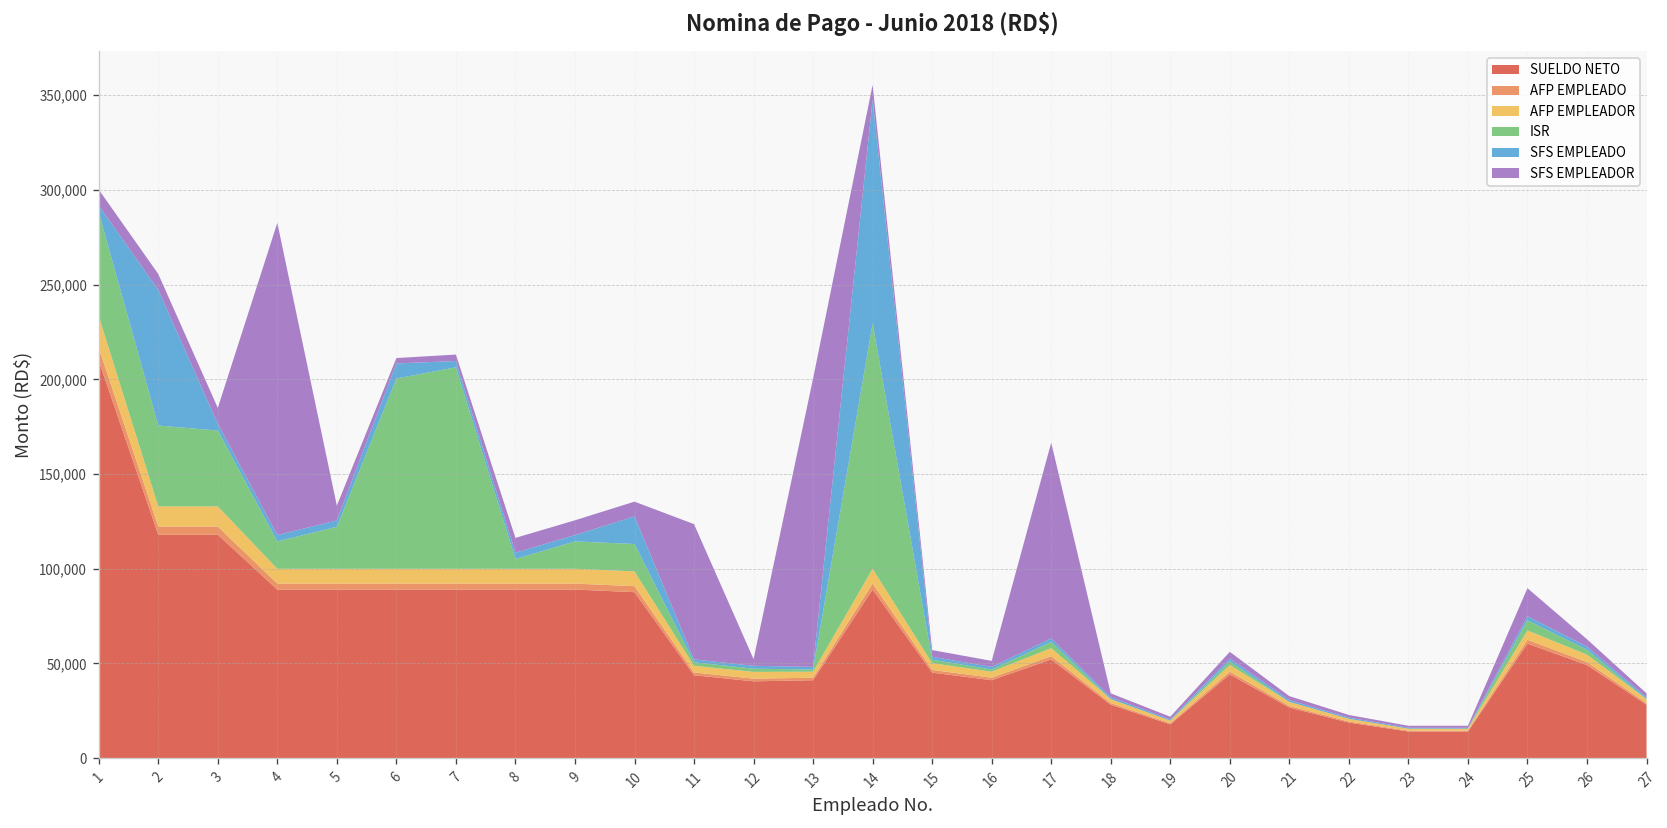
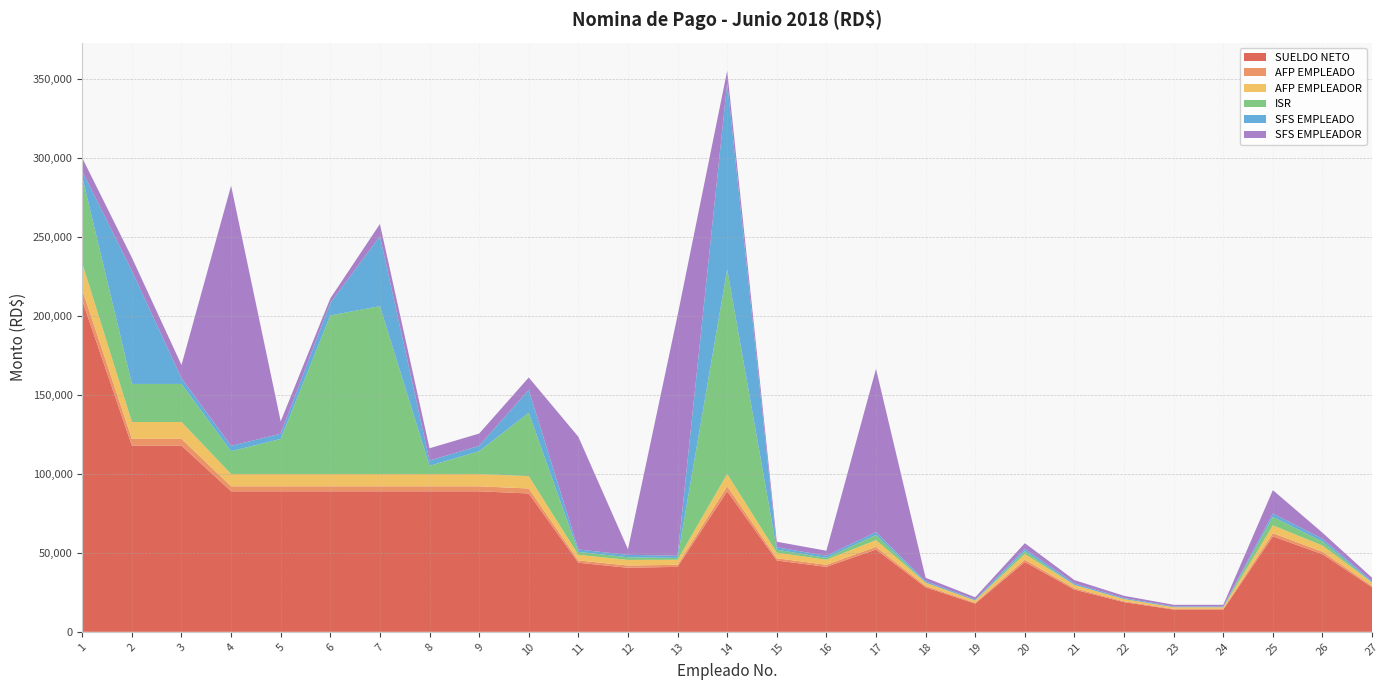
  {
    "ISR": {
      "1": "55,000",
-     "2": "43,000",
-     "3": "40,000",
+     "2": "24,000",
+     "3": "24,000",
      "4": "14,000",
      "5": "22,000",
      "6": "100,000",
      "7": "106,000",
      "8": "5,000",
      "9": "14,000",
-     "10": "14,000",
+     "10": "40,000",
      "14": "130,000",
      "17": "3,000",
      "25": "5,000",
      "26": "3,000"
    },
    "SFS EMPLEADO": {
      "1": "4,000",
      "2": "72,000",
      "3": "4,000",
      "4": "3,000",
      "5": "3,000",
      "6": "8,000",
-     "7": "3,000",
+     "7": "44,000",
      "8": "3,000",
      "9": "3,000",
      "10": "15,000",
      "14": "118,000",
      "17": "2,000",
      "25": "2,000",
      "26": "2,000"
    },
    "SFS EMPLEADOR": {
      "1": "8,000",
      "2": "8,000",
      "3": "8,000",
      "4": "165,000",
      "5": "8,000",
      "6": "3,000",
-     "7": "3,000",
+     "7": "8,000",
      "8": "8,000",
      "9": "8,000",
      "10": "8,000",
      "11": "71,000",
      "12": "4,000",
      "13": "152,000",
      "14": "8,000",
      "15": "4,000",
      "16": "3,000",
      "17": "103,000",
      "18": "2,000",
      "20": "4,000",
      "21": "2,000",
      "25": "15,000",
      "26": "4,000",
      "27": "2,000"
    }
  }
